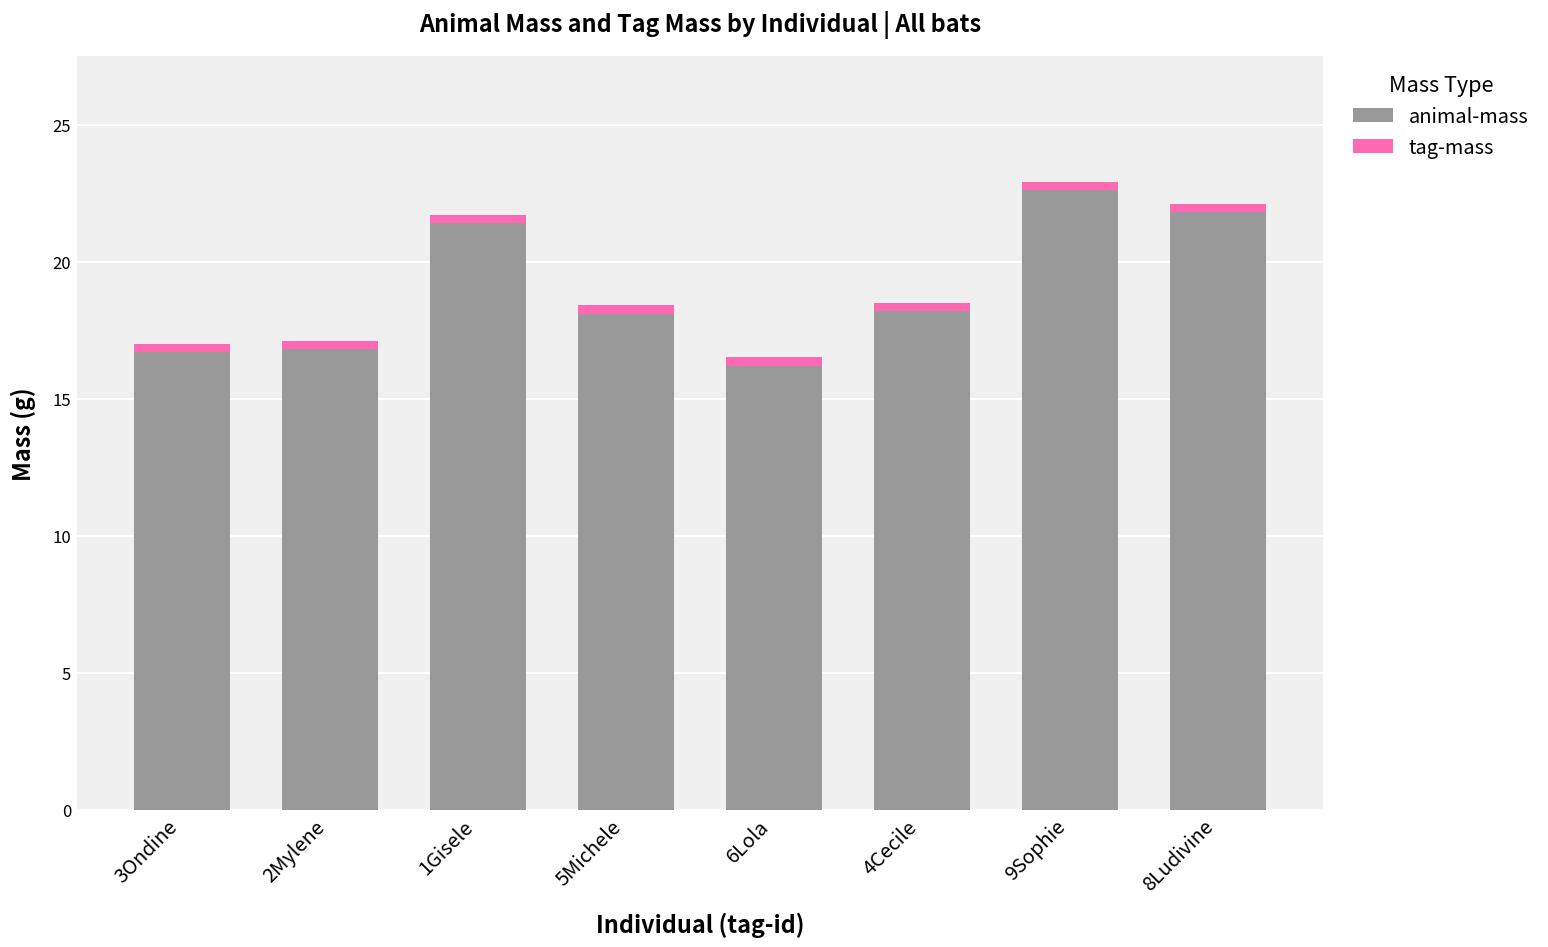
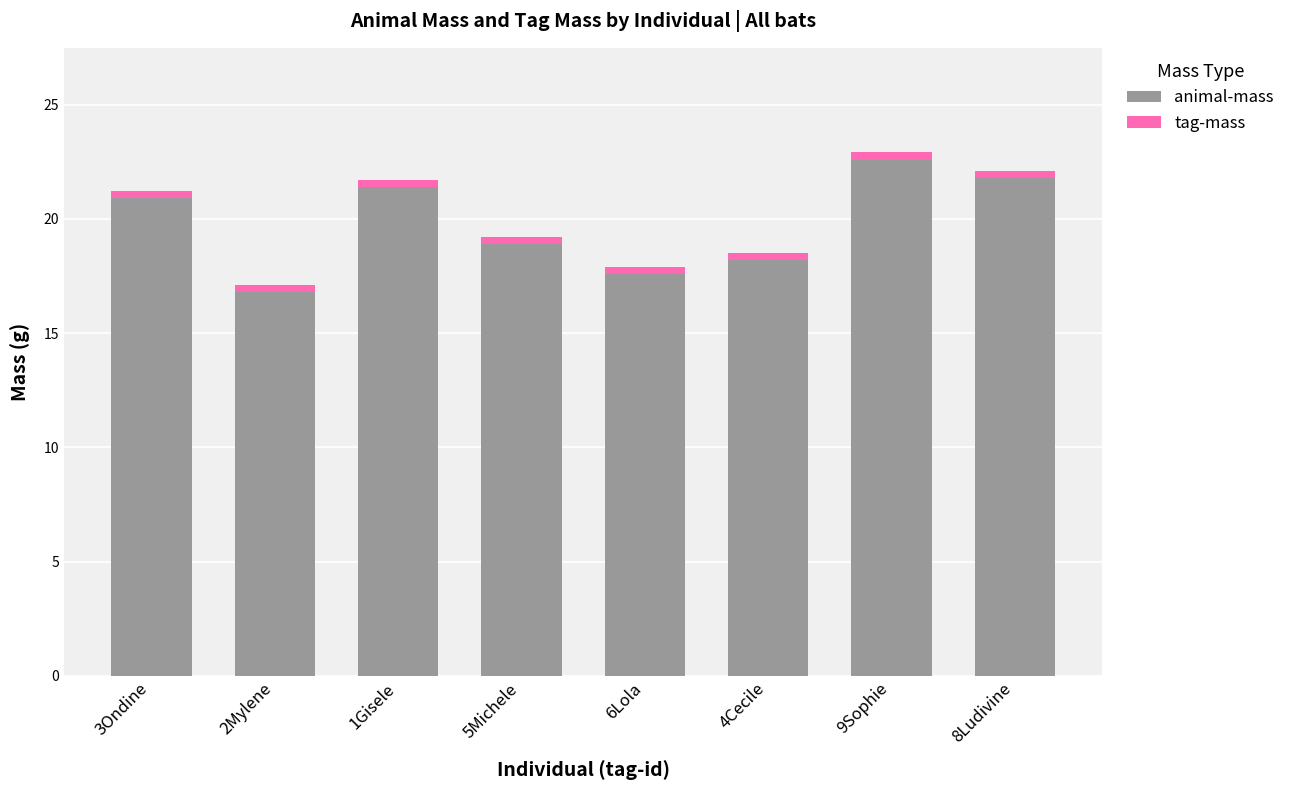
  {
    "animal-mass": {
-     "3Ondine": 16.7,
+     "3Ondine": 20.9,
      "2Mylene": 16.8,
      "1Gisele": 21.4,
-     "5Michele": 18.1,
-     "6Lola": 16.2,
+     "5Michele": 18.9,
+     "6Lola": 17.6,
      "4Cecile": 18.2,
      "9Sophie": 22.6,
      "8Ludivine": 21.8
    },
    "tag-mass": {
      "3Ondine": 0.3,
      "2Mylene": 0.3,
      "1Gisele": 0.3,
      "5Michele": 0.3,
      "6Lola": 0.3,
      "4Cecile": 0.3,
      "9Sophie": 0.3,
      "8Ludivine": 0.3
    }
  }
